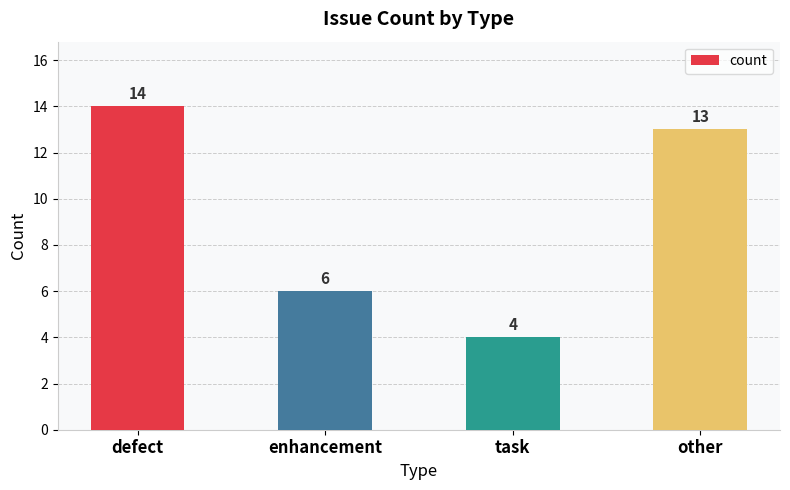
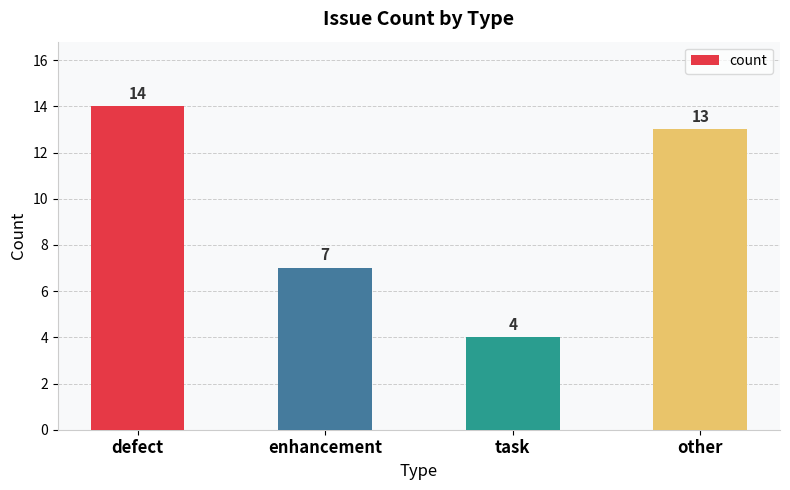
  {
    "defect": 14,
-   "enhancement": 6,
+   "enhancement": 7,
    "task": 4,
    "other": 13
  }
